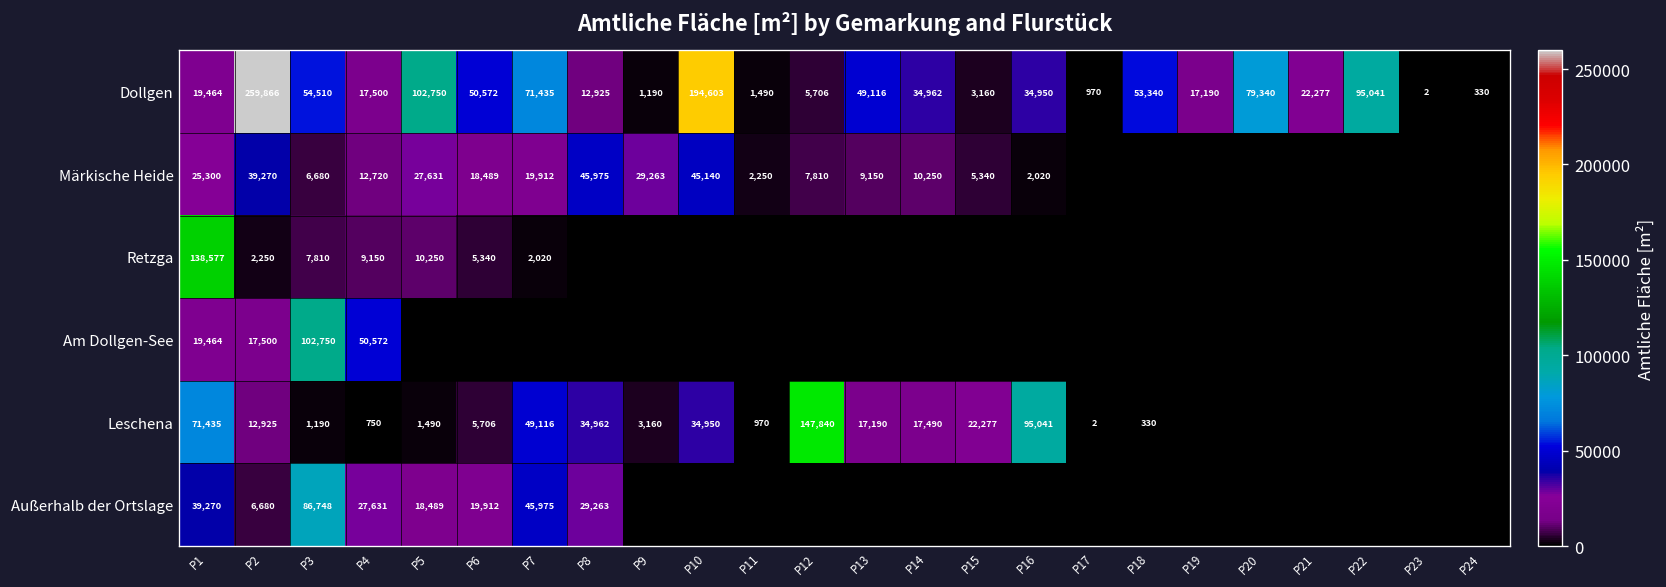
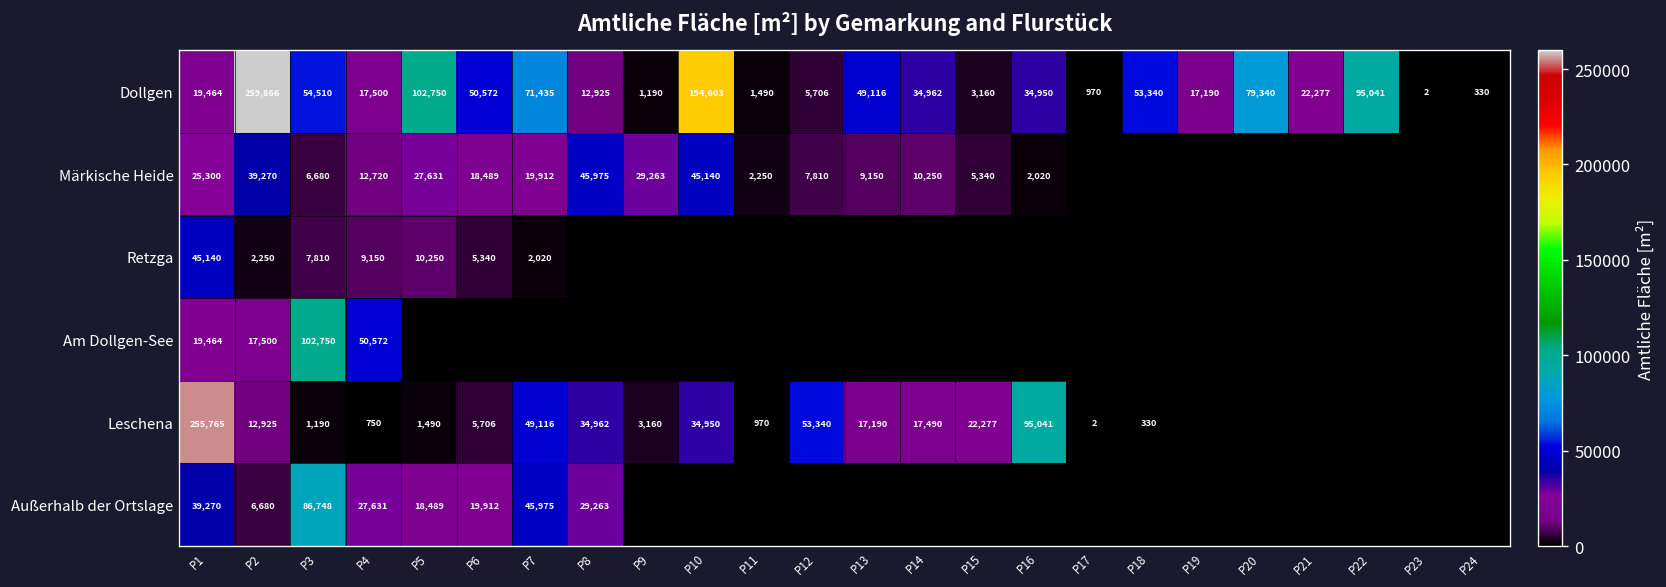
  {
    "Dollgen": {
      "P1": "19,464",
      "P2": "259,866",
      "P3": "54,510",
      "P4": "17,500",
      "P5": "102,750",
      "P6": "50,572",
      "P7": "71,435",
      "P8": "12,925",
      "P9": "1,190",
      "P10": "194,603",
      "P11": "1,490",
      "P12": "5,706",
      "P13": "49,116",
      "P14": "34,962",
      "P15": "3,160",
      "P16": "34,950",
      "P17": "970",
      "P18": "53,340",
      "P19": "17,190",
      "P20": "79,340",
      "P21": "22,277",
      "P22": "95,041",
      "P23": "2",
      "P24": "330"
    },
    "Märkische Heide": {
      "P1": "25,300",
      "P2": "39,270",
      "P3": "6,680",
      "P4": "12,720",
      "P5": "27,631",
      "P6": "18,489",
      "P7": "19,912",
      "P8": "45,975",
      "P9": "29,263",
      "P10": "45,140",
      "P11": "2,250",
      "P12": "7,810",
      "P13": "9,150",
      "P14": "10,250",
      "P15": "5,340",
      "P16": "2,020"
    },
    "Retzga": {
-     "P1": "138,577",
+     "P1": "45,140",
      "P2": "2,250",
      "P3": "7,810",
      "P4": "9,150",
      "P5": "10,250",
      "P6": "5,340",
      "P7": "2,020"
    },
    "Am Dollgen-See": {
      "P1": "19,464",
      "P2": "17,500",
      "P3": "102,750",
      "P4": "50,572"
    },
    "Leschena": {
-     "P1": "71,435",
+     "P1": "255,765",
      "P2": "12,925",
      "P3": "1,190",
      "P4": "750",
      "P5": "1,490",
      "P6": "5,706",
      "P7": "49,116",
      "P8": "34,962",
      "P9": "3,160",
      "P10": "34,950",
      "P11": "970",
-     "P12": "147,840",
+     "P12": "53,340",
      "P13": "17,190",
      "P14": "17,490",
      "P15": "22,277",
      "P16": "95,041",
      "P17": "2",
      "P18": "330"
    },
    "Außerhalb der Ortslage": {
      "P1": "39,270",
      "P2": "6,680",
      "P3": "86,748",
      "P4": "27,631",
      "P5": "18,489",
      "P6": "19,912",
      "P7": "45,975",
      "P8": "29,263"
    }
  }
